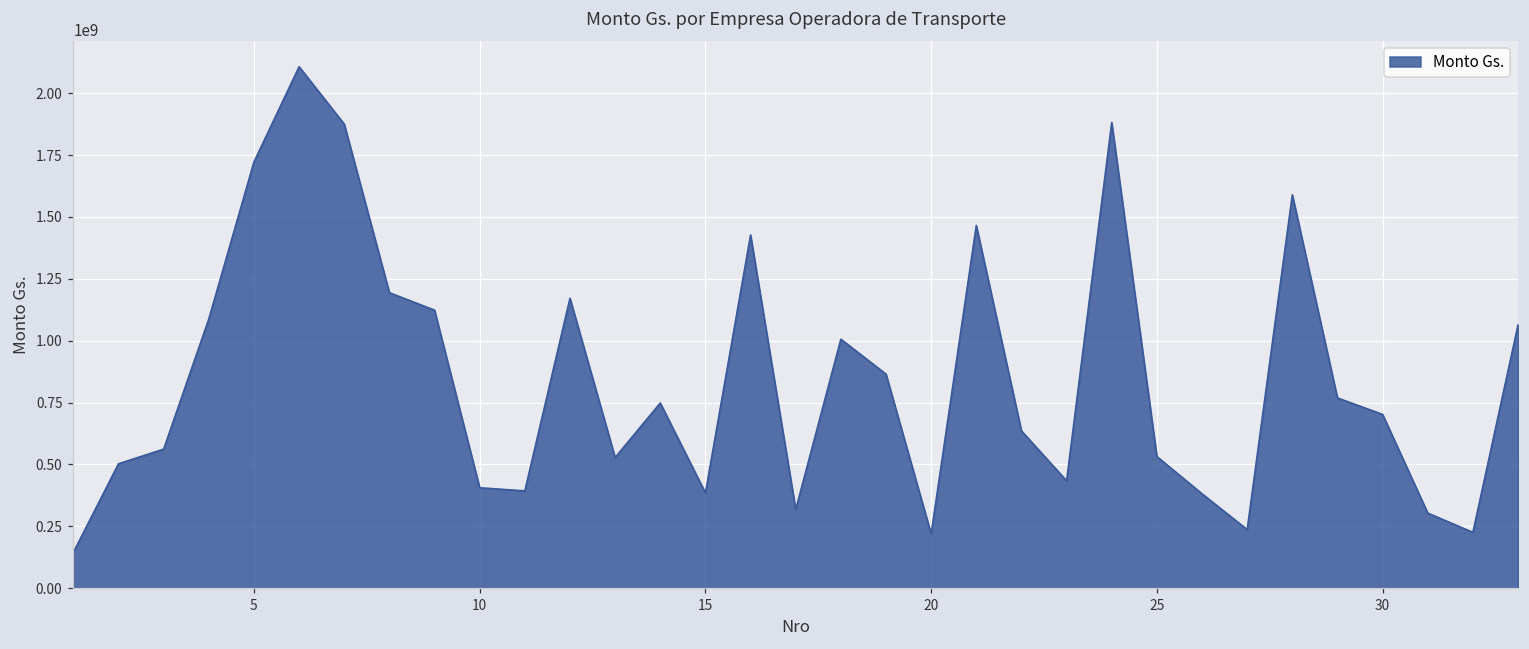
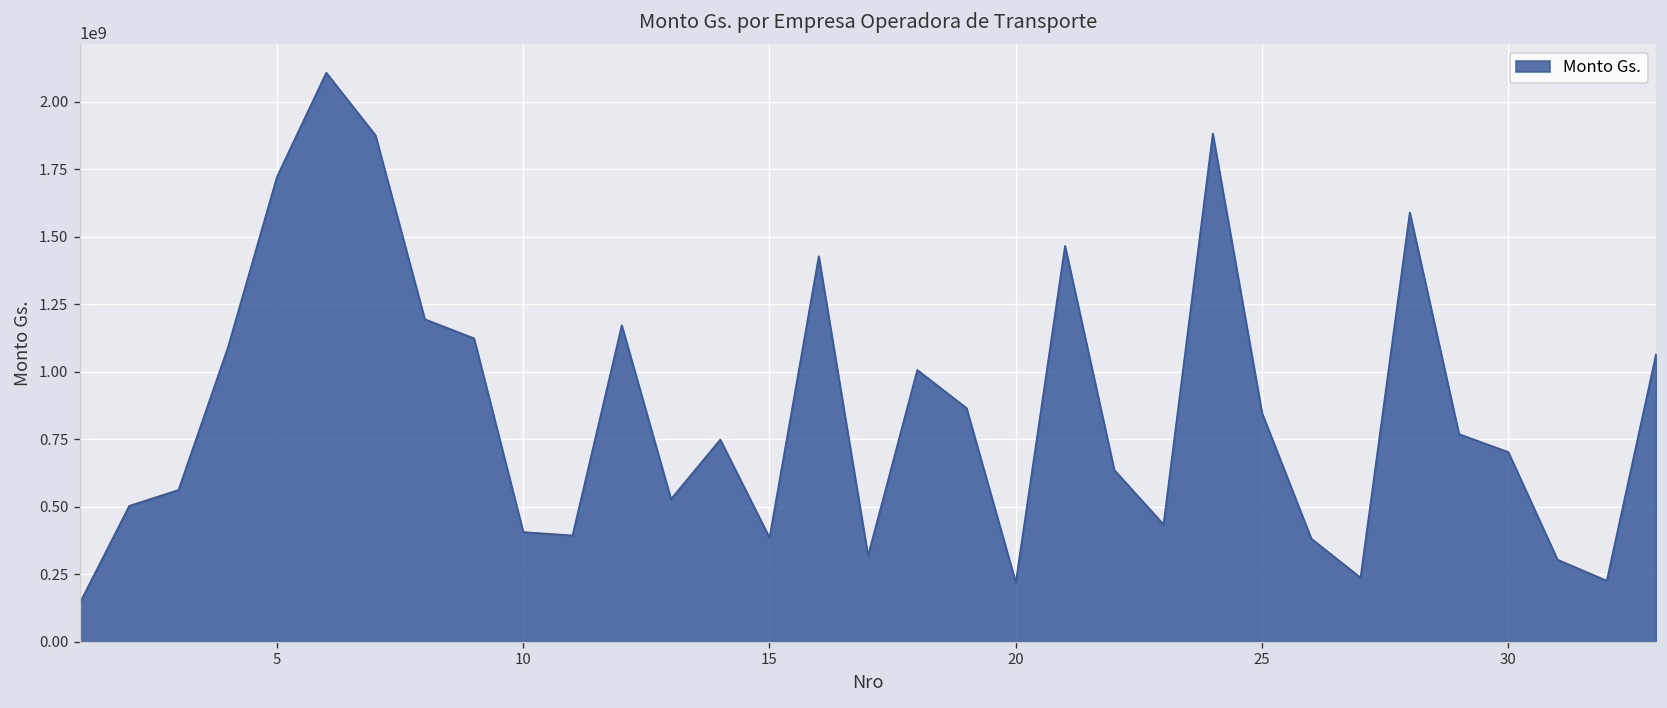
  {
    "5": 1720000000,
    "10": 410000000,
    "15": 390000000,
    "20": 220000000,
-   "25": 530000000,
+   "25": 850000000,
    "30": 700000000
  }
